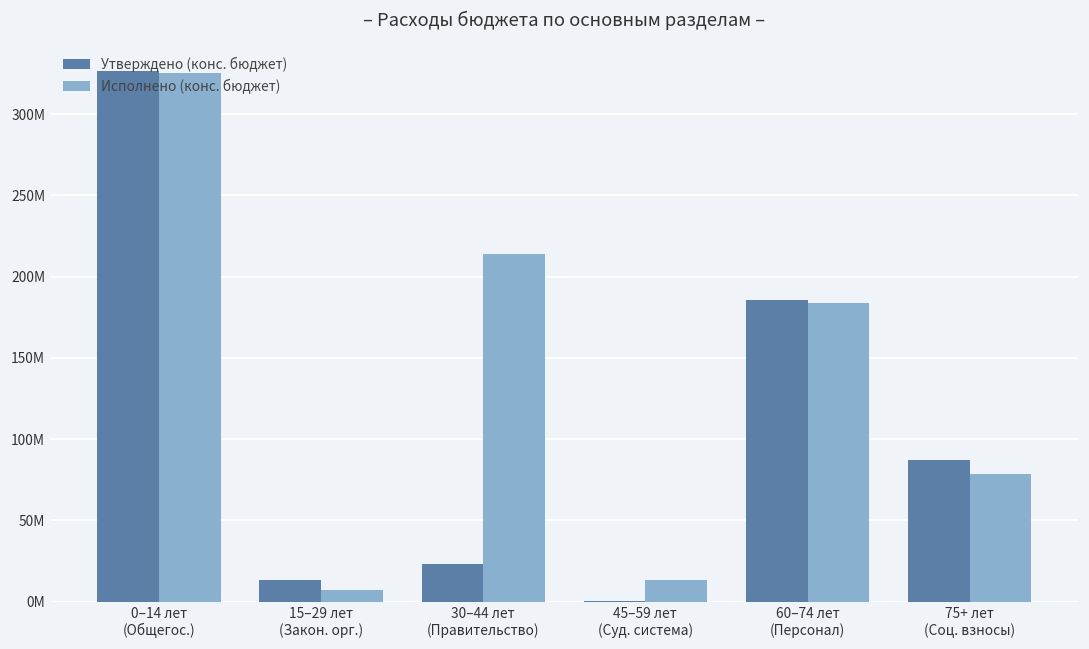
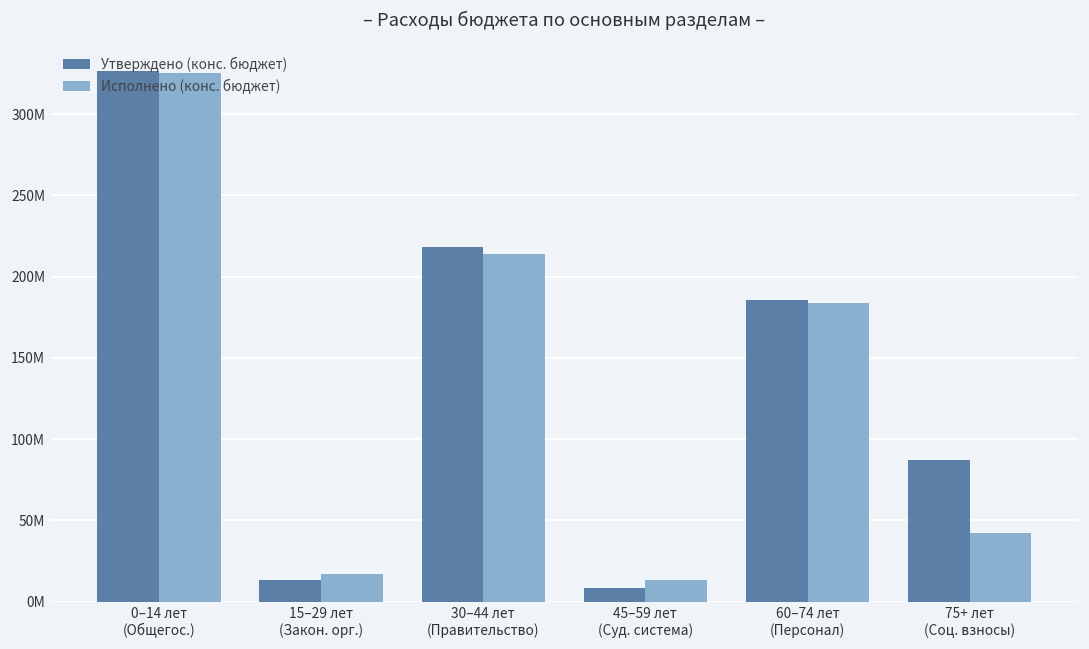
  {
    "Утверждено (конс. бюджет)": {
      "0–14 лет (Общегос.)": 327000000,
      "15–29 лет (Закон. орг.)": 13000000,
-     "30–44 лет (Правительство)": 23000000,
-     "45–59 лет (Суд. система)": 0,
+     "30–44 лет (Правительство)": 218000000,
+     "45–59 лет (Суд. система)": 8000000,
      "60–74 лет (Персонал)": 186000000,
      "75+ лет (Соц. взносы)": 87000000
    },
    "Исполнено (конс. бюджет)": {
      "0–14 лет (Общегос.)": 325000000,
-     "15–29 лет (Закон. орг.)": 7000000,
+     "15–29 лет (Закон. орг.)": 17000000,
      "30–44 лет (Правительство)": 214000000,
      "45–59 лет (Суд. система)": 13000000,
      "60–74 лет (Персонал)": 183000000,
-     "75+ лет (Соц. взносы)": 78000000
+     "75+ лет (Соц. взносы)": 42000000
    }
  }
